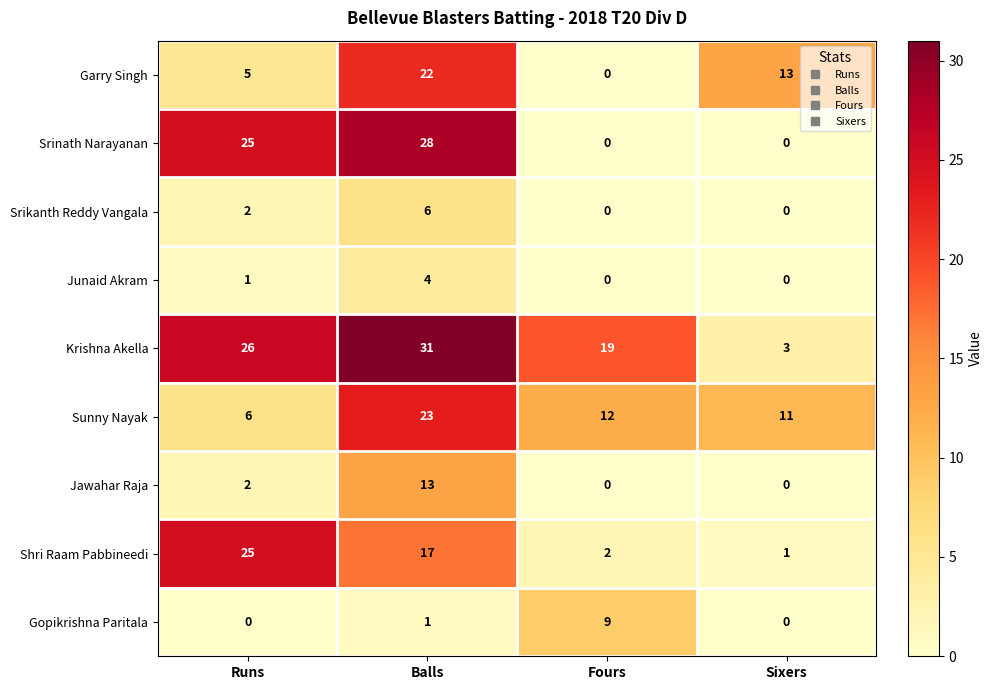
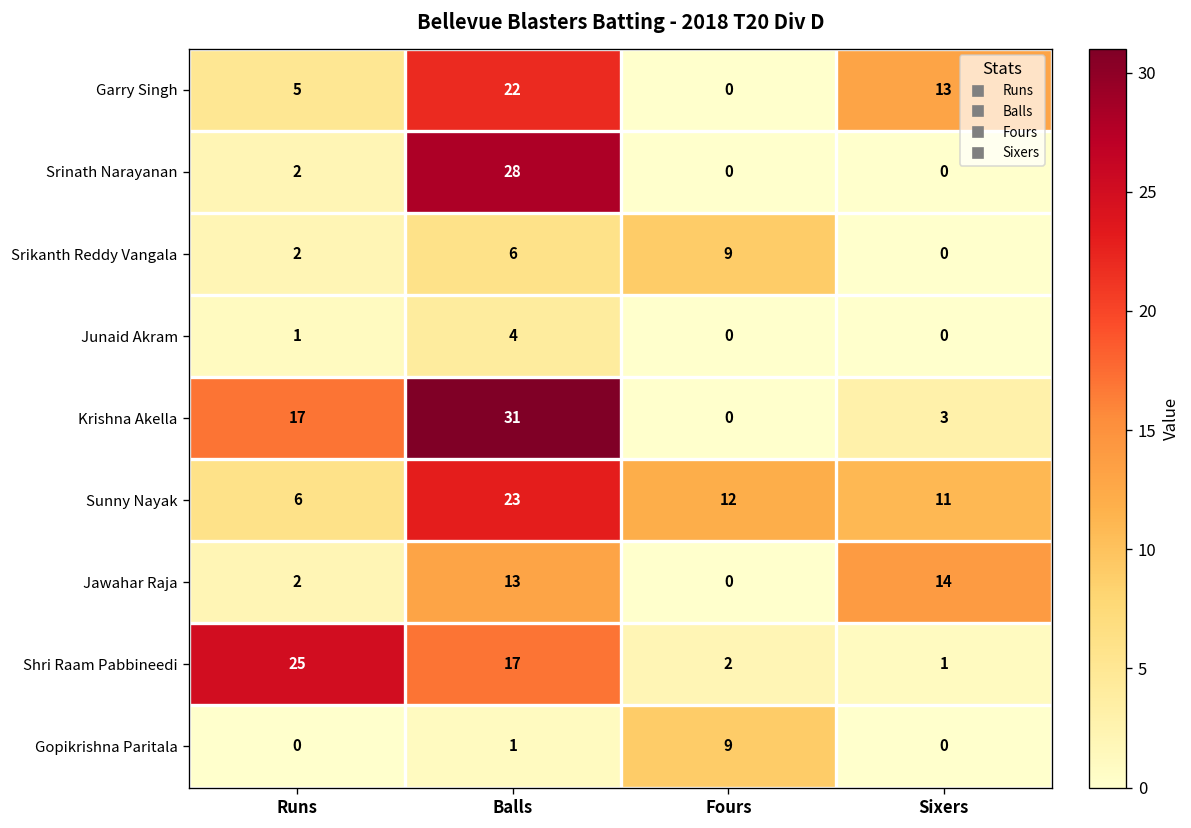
  {
    "Garry Singh": {
      "Runs": 5,
      "Balls": 22,
      "Fours": 0,
      "Sixers": 13
    },
    "Srinath Narayanan": {
-     "Runs": 25,
+     "Runs": 2,
      "Balls": 28,
      "Fours": 0,
      "Sixers": 0
    },
    "Srikanth Reddy Vangala": {
      "Runs": 2,
      "Balls": 6,
-     "Fours": 0,
+     "Fours": 9,
      "Sixers": 0
    },
    "Junaid Akram": {
      "Runs": 1,
      "Balls": 4,
      "Fours": 0,
      "Sixers": 0
    },
    "Krishna Akella": {
-     "Runs": 26,
+     "Runs": 17,
      "Balls": 31,
-     "Fours": 19,
+     "Fours": 0,
      "Sixers": 3
    },
    "Sunny Nayak": {
      "Runs": 6,
      "Balls": 23,
      "Fours": 12,
      "Sixers": 11
    },
    "Jawahar Raja": {
      "Runs": 2,
      "Balls": 13,
      "Fours": 0,
-     "Sixers": 0
+     "Sixers": 14
    },
    "Shri Raam Pabbineedi": {
      "Runs": 25,
      "Balls": 17,
      "Fours": 2,
      "Sixers": 1
    },
    "Gopikrishna Paritala": {
      "Runs": 0,
      "Balls": 1,
      "Fours": 9,
      "Sixers": 0
    }
  }
